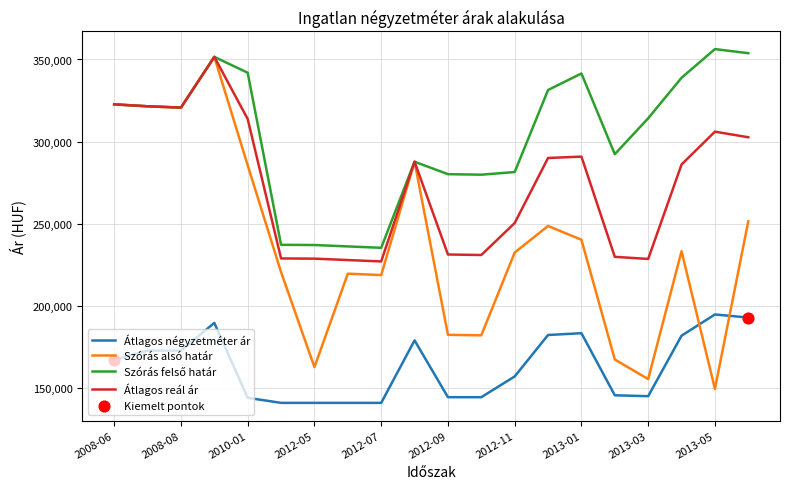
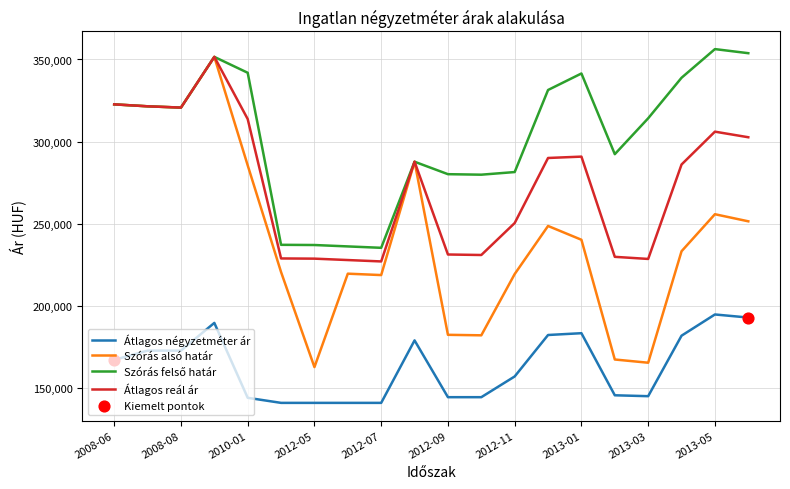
  {
    "Átlagos négyzetméter ár": {
      "2012-05": "141,000",
      "2012-07": "141,000",
      "2012-09": "145,000",
      "2012-11": "157,000",
      "2013-01": "183,000",
      "2013-03": "145,000",
      "2013-05": "195,000"
    },
    "Szórás alsó határ": {
      "2010-01": "286,000",
      "2012-05": "163,000",
      "2012-07": "219,000",
      "2012-09": "182,000",
-     "2012-11": "233,000",
+     "2012-11": "219,000",
      "2013-01": "240,000",
-     "2013-03": "156,000",
-     "2013-05": "150,000"
+     "2013-03": "166,000",
+     "2013-05": "256,000"
    },
    "Szórás felső határ": {
      "2010-01": "342,000",
      "2012-05": "237,000",
      "2012-07": "235,000",
      "2012-09": "280,000",
      "2012-11": "282,000",
      "2013-01": "341,000",
      "2013-03": "314,000",
      "2013-05": "356,000"
    },
    "Átlagos reál ár": {
      "2010-01": "314,000",
      "2012-05": "229,000",
      "2012-07": "227,000",
      "2012-09": "231,000",
      "2012-11": "250,000",
      "2013-01": "291,000",
      "2013-03": "229,000",
      "2013-05": "306,000"
    }
  }
